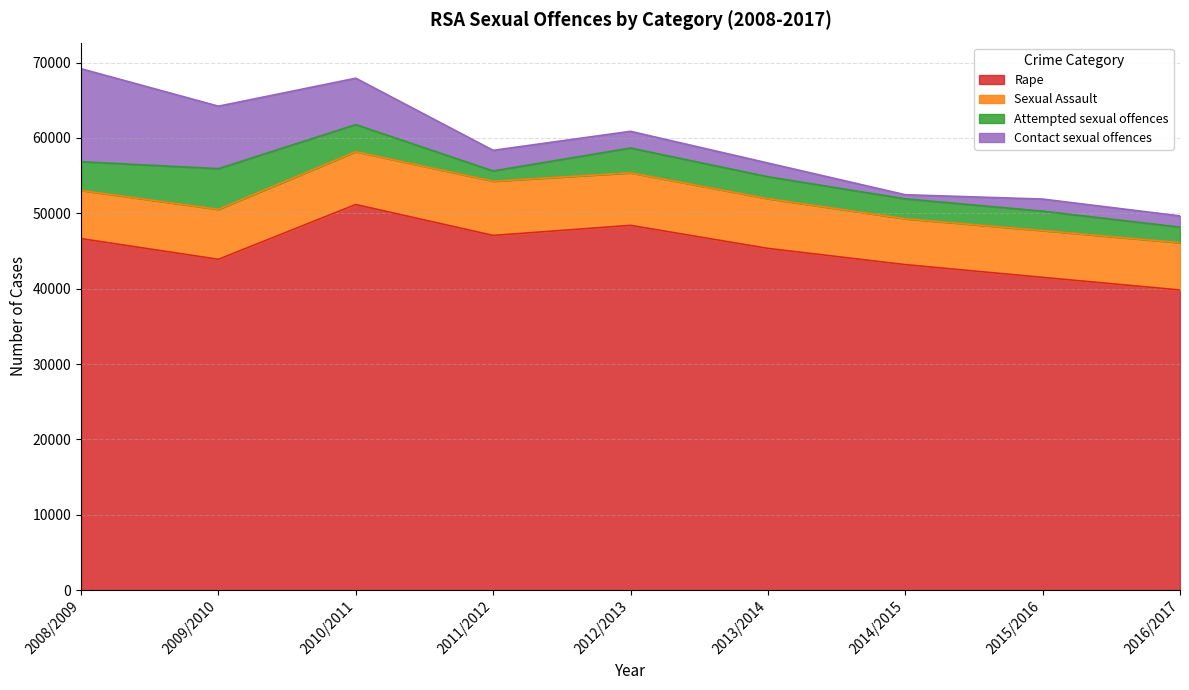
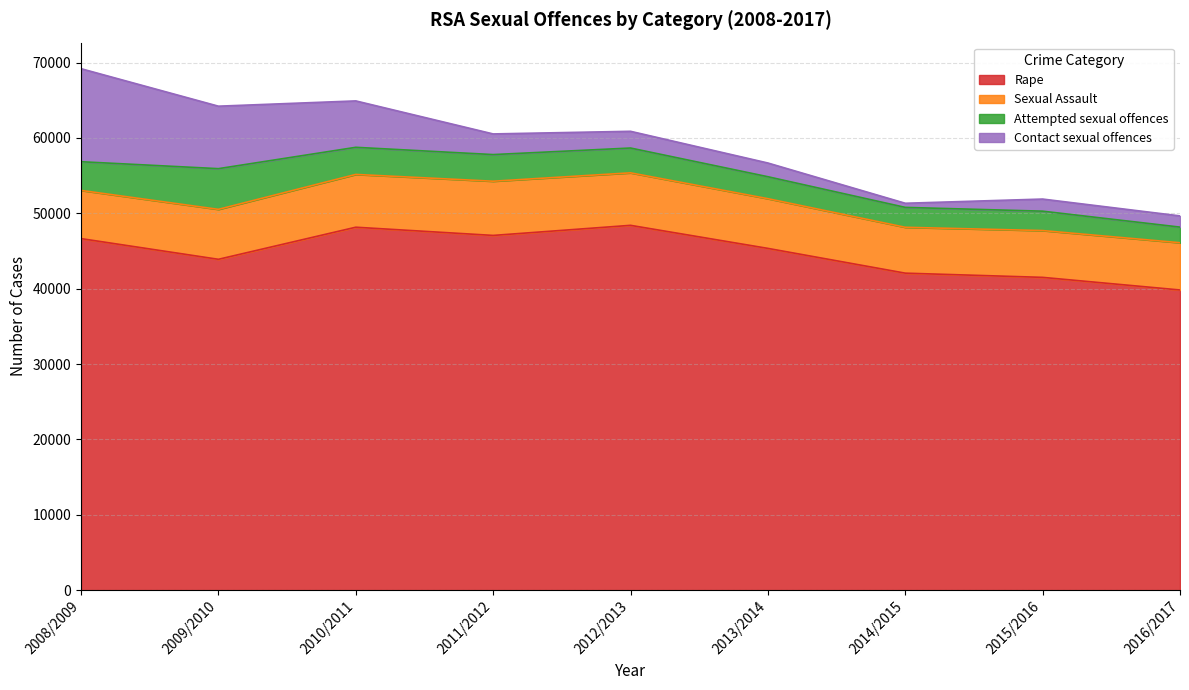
  {
    "Rape": {
      "2008/2009": 47000,
      "2009/2010": 44000,
-     "2010/2011": 51000,
+     "2010/2011": 48000,
      "2011/2012": 47000,
      "2012/2013": 48000,
      "2013/2014": 45000,
-     "2014/2015": 43000,
+     "2014/2015": 42000,
      "2015/2016": 42000,
      "2016/2017": 40000
    },
    "Sexual Assault": {
      "2008/2009": 6000,
      "2009/2010": 7000,
      "2010/2011": 7000,
      "2011/2012": 7000,
      "2012/2013": 7000,
      "2013/2014": 7000,
      "2014/2015": 6000,
      "2015/2016": 6000,
      "2016/2017": 6000
    },
    "Attempted sexual offences": {
      "2008/2009": 4000,
      "2009/2010": 5000,
      "2010/2011": 4000,
-     "2011/2012": 1000,
+     "2011/2012": 4000,
      "2012/2013": 3000,
      "2013/2014": 3000,
      "2014/2015": 3000,
      "2015/2016": 3000,
      "2016/2017": 2000
    },
    "Contact sexual offences": {
      "2008/2009": 12000,
      "2009/2010": 8000,
      "2010/2011": 6000,
      "2011/2012": 3000,
      "2012/2013": 2000,
      "2013/2014": 2000,
      "2014/2015": 1000,
      "2015/2016": 2000,
      "2016/2017": 1000
    }
  }
